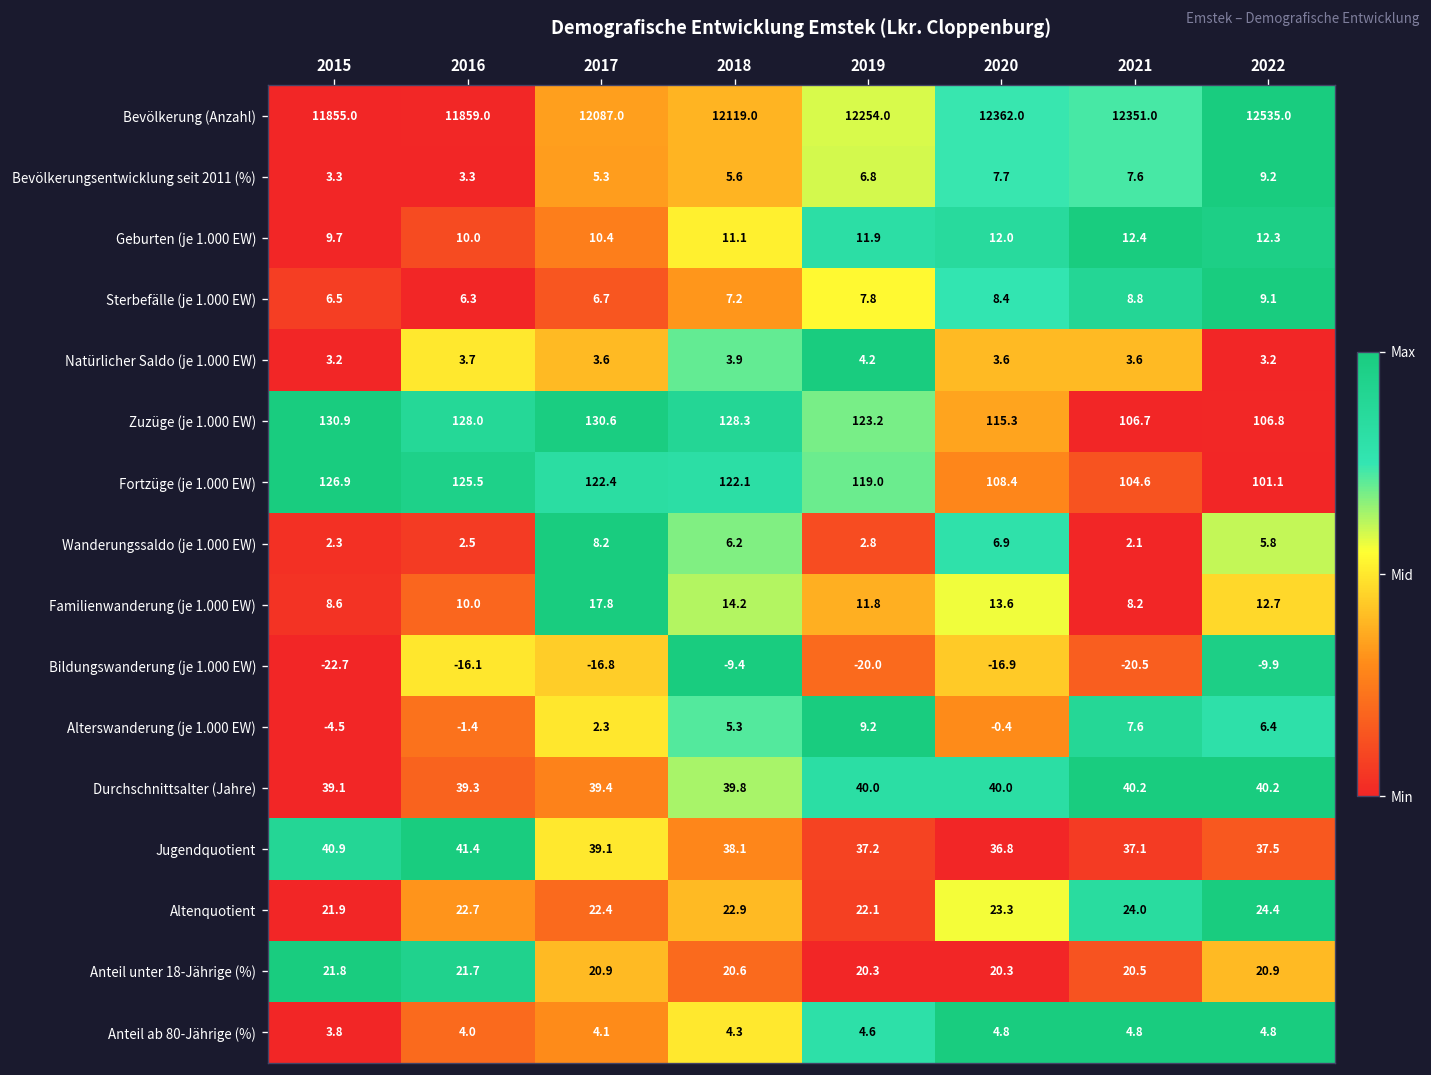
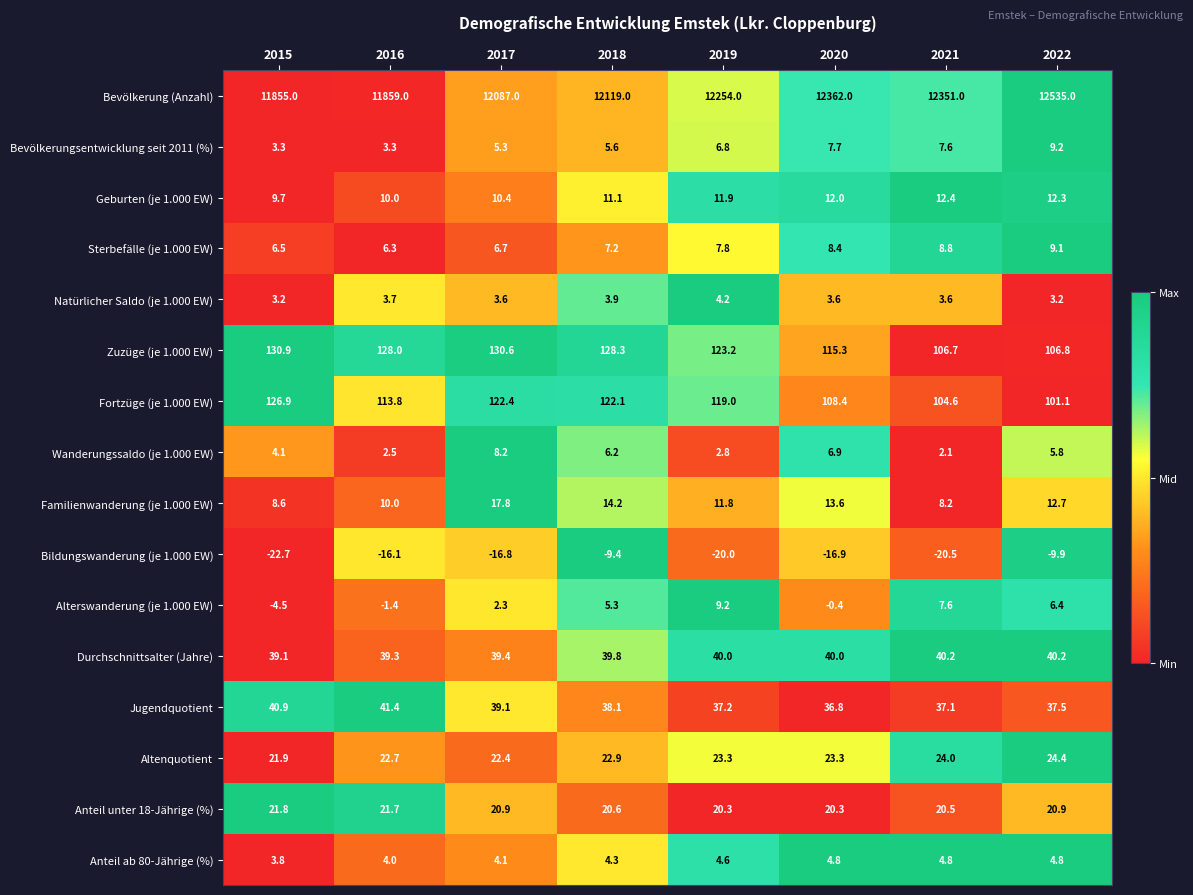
  {
    "Bevölkerung (Anzahl)": {
      "2015": 11855.0,
      "2016": 11859.0,
      "2017": 12087.0,
      "2018": 12119.0,
      "2019": 12254.0,
      "2020": 12362.0,
      "2021": 12351.0,
      "2022": 12535.0
    },
    "Bevölkerungsentwicklung seit 2011 (%)": {
      "2015": 3.3,
      "2016": 3.3,
      "2017": 5.3,
      "2018": 5.6,
      "2019": 6.8,
      "2020": 7.7,
      "2021": 7.6,
      "2022": 9.2
    },
    "Geburten (je 1.000 EW)": {
      "2015": 9.7,
      "2016": 10.0,
      "2017": 10.4,
      "2018": 11.1,
      "2019": 11.9,
      "2020": 12.0,
      "2021": 12.4,
      "2022": 12.3
    },
    "Sterbefälle (je 1.000 EW)": {
      "2015": 6.5,
      "2016": 6.3,
      "2017": 6.7,
      "2018": 7.2,
      "2019": 7.8,
      "2020": 8.4,
      "2021": 8.8,
      "2022": 9.1
    },
    "Natürlicher Saldo (je 1.000 EW)": {
      "2015": 3.2,
      "2016": 3.7,
      "2017": 3.6,
      "2018": 3.9,
      "2019": 4.2,
      "2020": 3.6,
      "2021": 3.6,
      "2022": 3.2
    },
    "Zuzüge (je 1.000 EW)": {
      "2015": 130.9,
      "2016": 128.0,
      "2017": 130.6,
      "2018": 128.3,
      "2019": 123.2,
      "2020": 115.3,
      "2021": 106.7,
      "2022": 106.8
    },
    "Fortzüge (je 1.000 EW)": {
      "2015": 126.9,
-     "2016": 125.5,
+     "2016": 113.8,
      "2017": 122.4,
      "2018": 122.1,
      "2019": 119.0,
      "2020": 108.4,
      "2021": 104.6,
      "2022": 101.1
    },
    "Wanderungssaldo (je 1.000 EW)": {
-     "2015": 2.3,
+     "2015": 4.1,
      "2016": 2.5,
      "2017": 8.2,
      "2018": 6.2,
      "2019": 2.8,
      "2020": 6.9,
      "2021": 2.1,
      "2022": 5.8
    },
    "Familienwanderung (je 1.000 EW)": {
      "2015": 8.6,
      "2016": 10.0,
      "2017": 17.8,
      "2018": 14.2,
      "2019": 11.8,
      "2020": 13.6,
      "2021": 8.2,
      "2022": 12.7
    },
    "Bildungswanderung (je 1.000 EW)": {
      "2015": -22.7,
      "2016": -16.1,
      "2017": -16.8,
      "2018": -9.4,
      "2019": -20.0,
      "2020": -16.9,
      "2021": -20.5,
      "2022": -9.9
    },
    "Alterswanderung (je 1.000 EW)": {
      "2015": -4.5,
      "2016": -1.4,
      "2017": 2.3,
      "2018": 5.3,
      "2019": 9.2,
      "2020": -0.4,
      "2021": 7.6,
      "2022": 6.4
    },
    "Durchschnittsalter (Jahre)": {
      "2015": 39.1,
      "2016": 39.3,
      "2017": 39.4,
      "2018": 39.8,
      "2019": 40.0,
      "2020": 40.0,
      "2021": 40.2,
      "2022": 40.2
    },
    "Jugendquotient": {
      "2015": 40.9,
      "2016": 41.4,
      "2017": 39.1,
      "2018": 38.1,
      "2019": 37.2,
      "2020": 36.8,
      "2021": 37.1,
      "2022": 37.5
    },
    "Altenquotient": {
      "2015": 21.9,
      "2016": 22.7,
      "2017": 22.4,
      "2018": 22.9,
-     "2019": 22.1,
+     "2019": 23.3,
      "2020": 23.3,
      "2021": 24.0,
      "2022": 24.4
    },
    "Anteil unter 18-Jährige (%)": {
      "2015": 21.8,
      "2016": 21.7,
      "2017": 20.9,
      "2018": 20.6,
      "2019": 20.3,
      "2020": 20.3,
      "2021": 20.5,
      "2022": 20.9
    },
    "Anteil ab 80-Jährige (%)": {
      "2015": 3.8,
      "2016": 4.0,
      "2017": 4.1,
      "2018": 4.3,
      "2019": 4.6,
      "2020": 4.8,
      "2021": 4.8,
      "2022": 4.8
    }
  }
